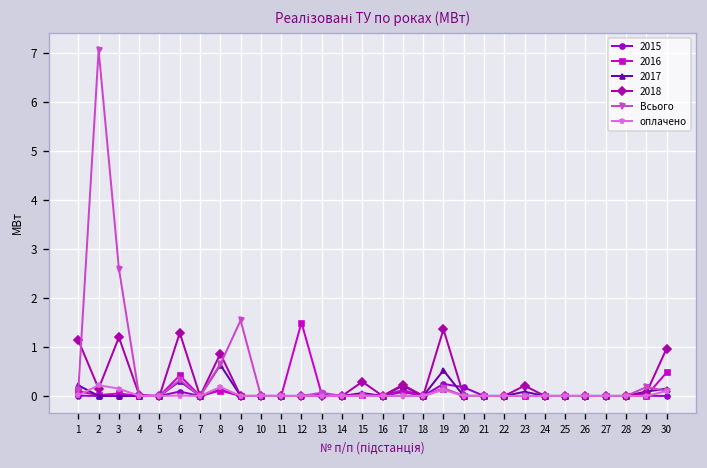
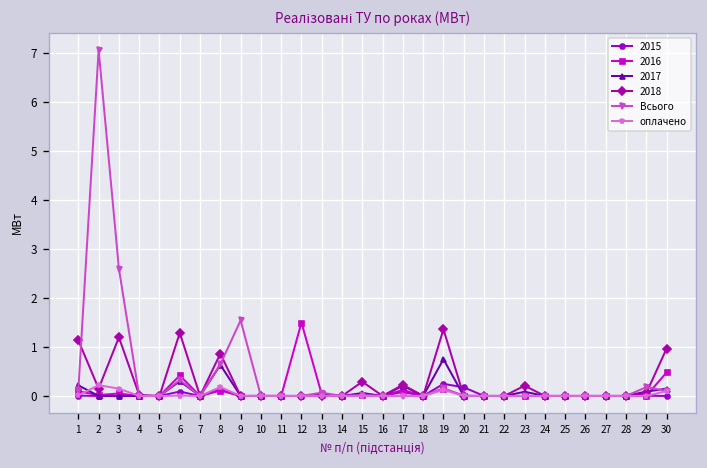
  {
    "2017": {
      "1": 0.2,
-     "19": 0.5,
+     "19": 0.8,
      "23": 0.1
    }
  }
